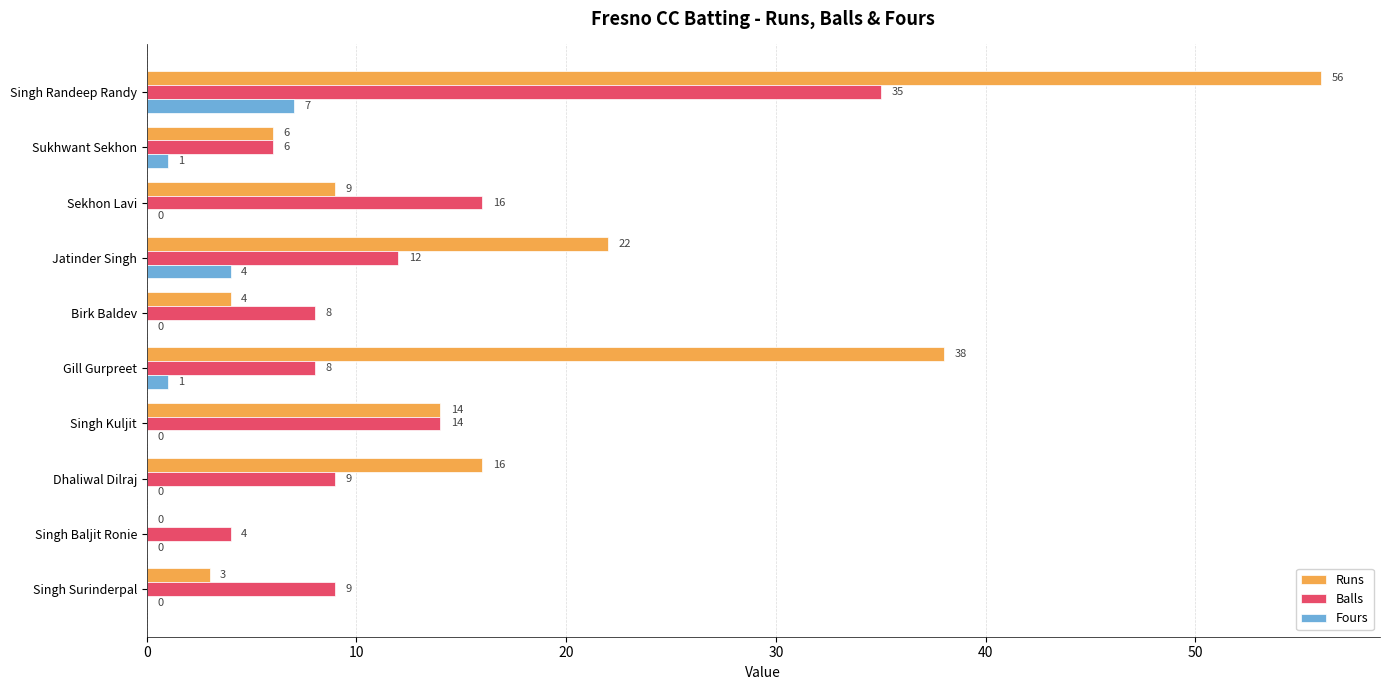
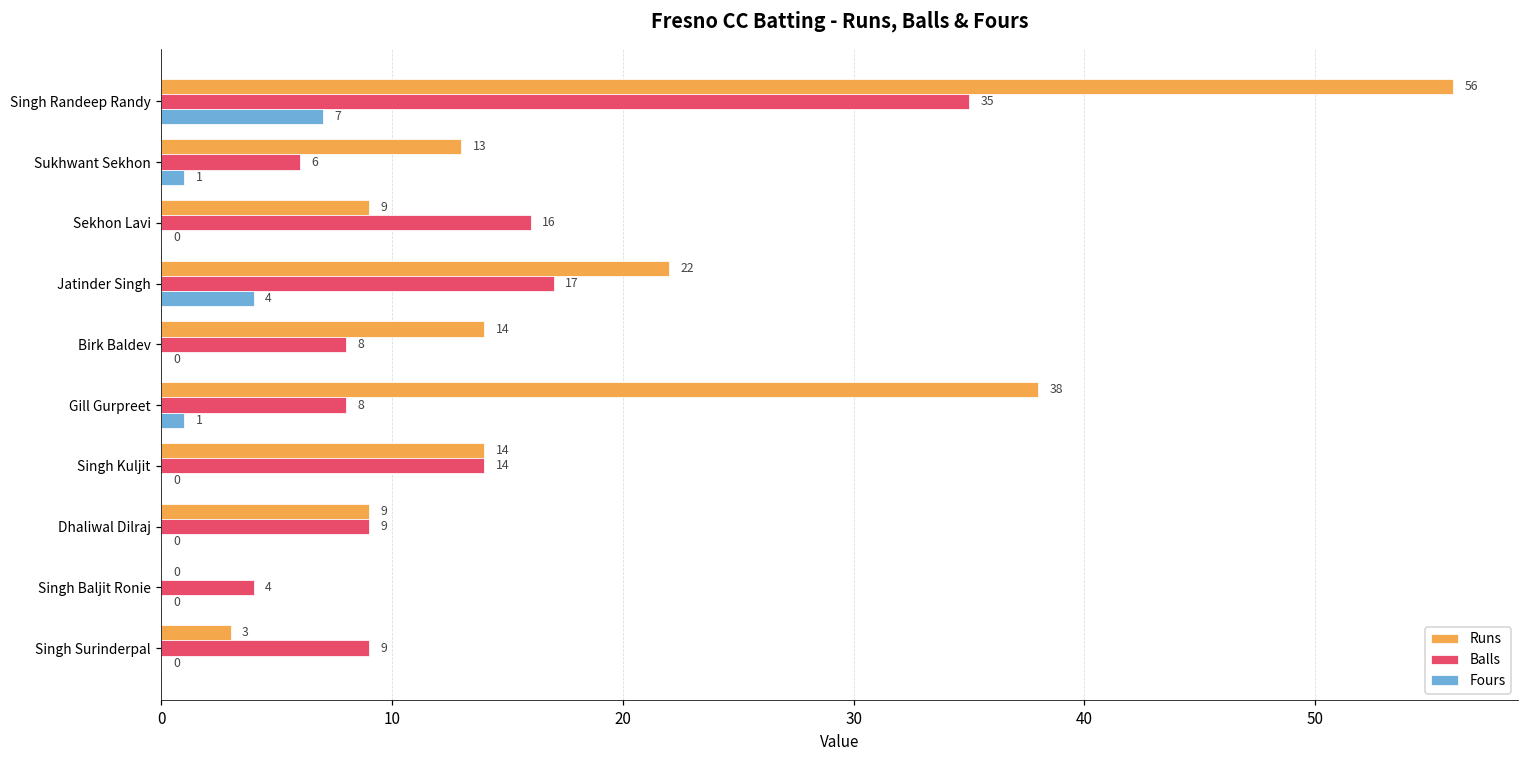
  {
    "Runs": {
      "Singh Randeep Randy": 56,
-     "Sukhwant Sekhon": 6,
+     "Sukhwant Sekhon": 13,
      "Sekhon Lavi": 9,
      "Jatinder Singh": 22,
-     "Birk Baldev": 4,
+     "Birk Baldev": 14,
      "Gill Gurpreet": 38,
      "Singh Kuljit": 14,
-     "Dhaliwal Dilraj": 16,
+     "Dhaliwal Dilraj": 9,
      "Singh Baljit Ronie": 0,
      "Singh Surinderpal": 3
    },
    "Balls": {
      "Singh Randeep Randy": 35,
      "Sukhwant Sekhon": 6,
      "Sekhon Lavi": 16,
-     "Jatinder Singh": 12,
+     "Jatinder Singh": 17,
      "Birk Baldev": 8,
      "Gill Gurpreet": 8,
      "Singh Kuljit": 14,
      "Dhaliwal Dilraj": 9,
      "Singh Baljit Ronie": 4,
      "Singh Surinderpal": 9
    },
    "Fours": {
      "Singh Randeep Randy": 7,
      "Sukhwant Sekhon": 1,
      "Sekhon Lavi": 0,
      "Jatinder Singh": 4,
      "Birk Baldev": 0,
      "Gill Gurpreet": 1,
      "Singh Kuljit": 0,
      "Dhaliwal Dilraj": 0,
      "Singh Baljit Ronie": 0,
      "Singh Surinderpal": 0
    }
  }
